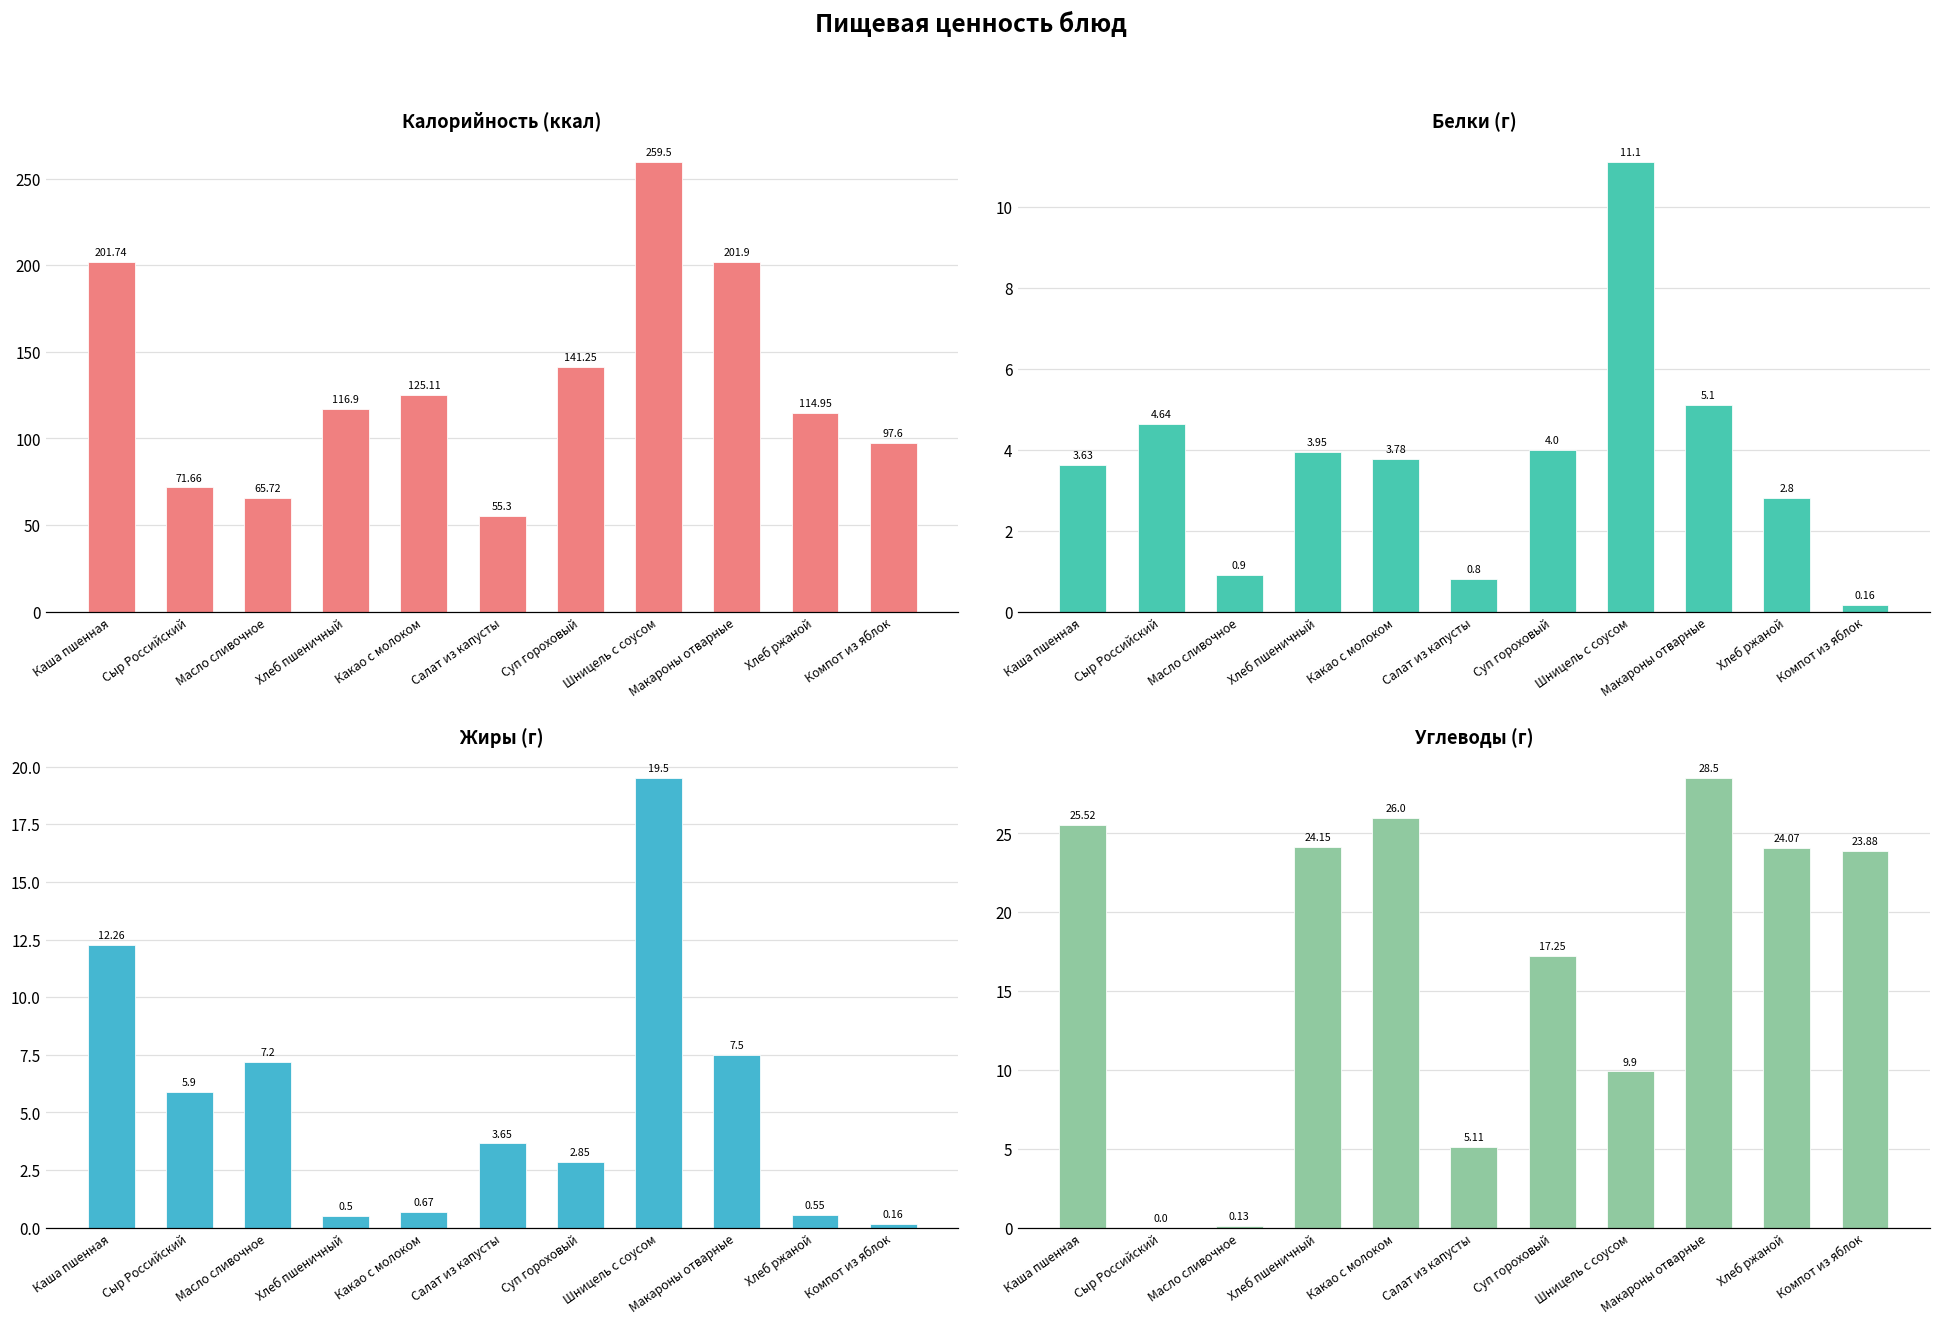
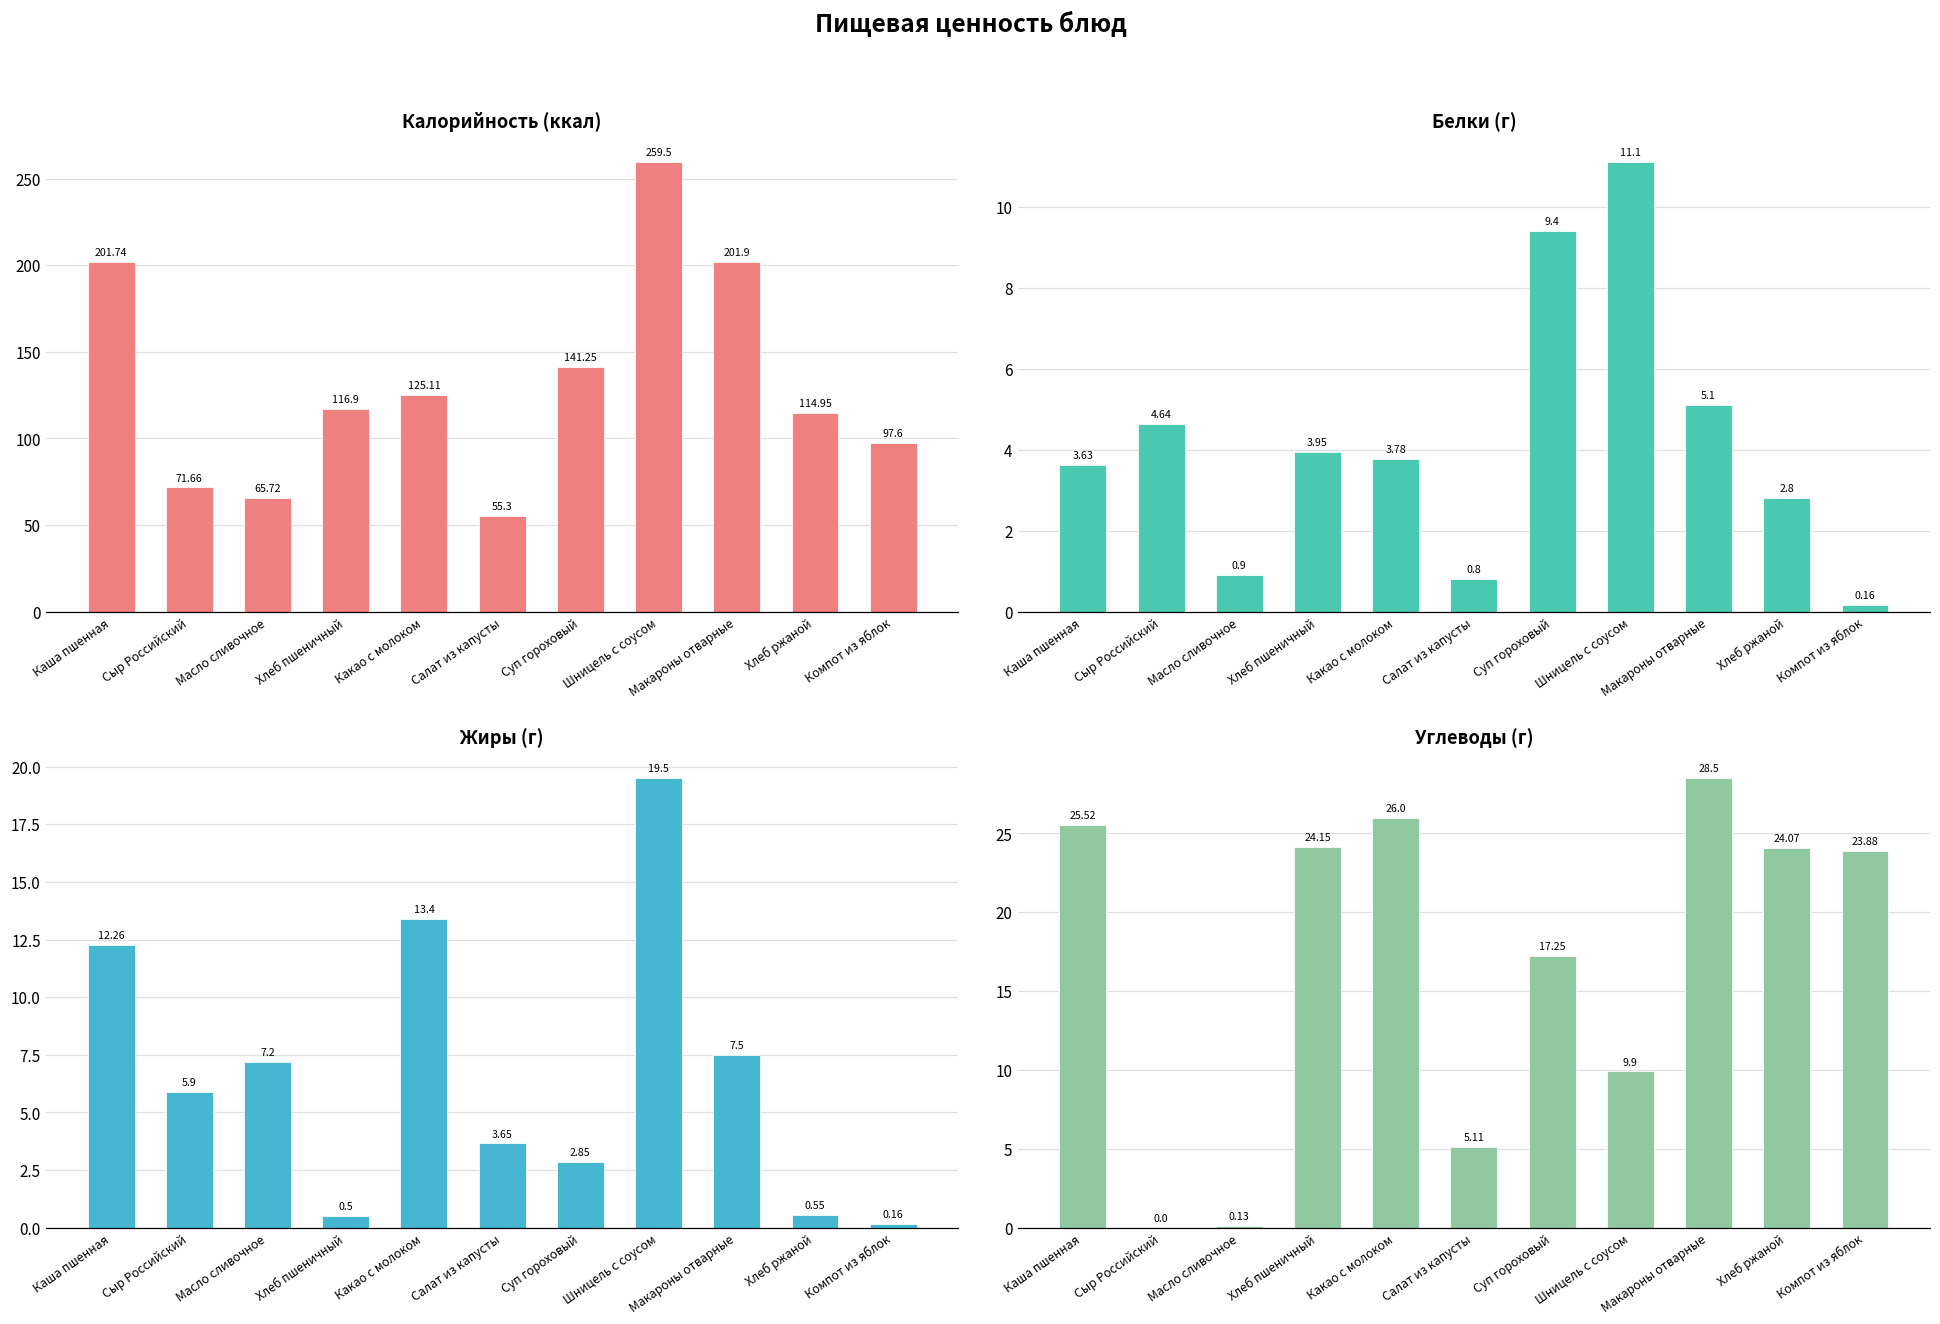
  {
    "Калорийность (ккал)": {
      "Каша пшенная": 201.74,
      "Сыр Российский": 71.66,
      "Масло сливочное": 65.72,
      "Хлеб пшеничный": 116.9,
      "Какао с молоком": 125.11,
      "Салат из капусты": 55.3,
      "Суп гороховый": 141.25,
      "Шницель с соусом": 259.5,
      "Макароны отварные": 201.9,
      "Хлеб ржаной": 114.95,
      "Компот из яблок": 97.6
    },
    "Белки (г)": {
      "Каша пшенная": 3.63,
      "Сыр Российский": 4.64,
      "Масло сливочное": 0.9,
      "Хлеб пшеничный": 3.95,
      "Какао с молоком": 3.78,
      "Салат из капусты": 0.8,
-     "Суп гороховый": 4.0,
+     "Суп гороховый": 9.4,
      "Шницель с соусом": 11.1,
      "Макароны отварные": 5.1,
      "Хлеб ржаной": 2.8,
      "Компот из яблок": 0.16
    },
    "Жиры (г)": {
      "Каша пшенная": 12.26,
      "Сыр Российский": 5.9,
      "Масло сливочное": 7.2,
      "Хлеб пшеничный": 0.5,
-     "Какао с молоком": 0.67,
+     "Какао с молоком": 13.4,
      "Салат из капусты": 3.65,
      "Суп гороховый": 2.85,
      "Шницель с соусом": 19.5,
      "Макароны отварные": 7.5,
      "Хлеб ржаной": 0.55,
      "Компот из яблок": 0.16
    },
    "Углеводы (г)": {
      "Каша пшенная": 25.52,
      "Сыр Российский": 0.0,
      "Масло сливочное": 0.13,
      "Хлеб пшеничный": 24.15,
      "Какао с молоком": 26.0,
      "Салат из капусты": 5.11,
      "Суп гороховый": 17.25,
      "Шницель с соусом": 9.9,
      "Макароны отварные": 28.5,
      "Хлеб ржаной": 24.07,
      "Компот из яблок": 23.88
    }
  }
